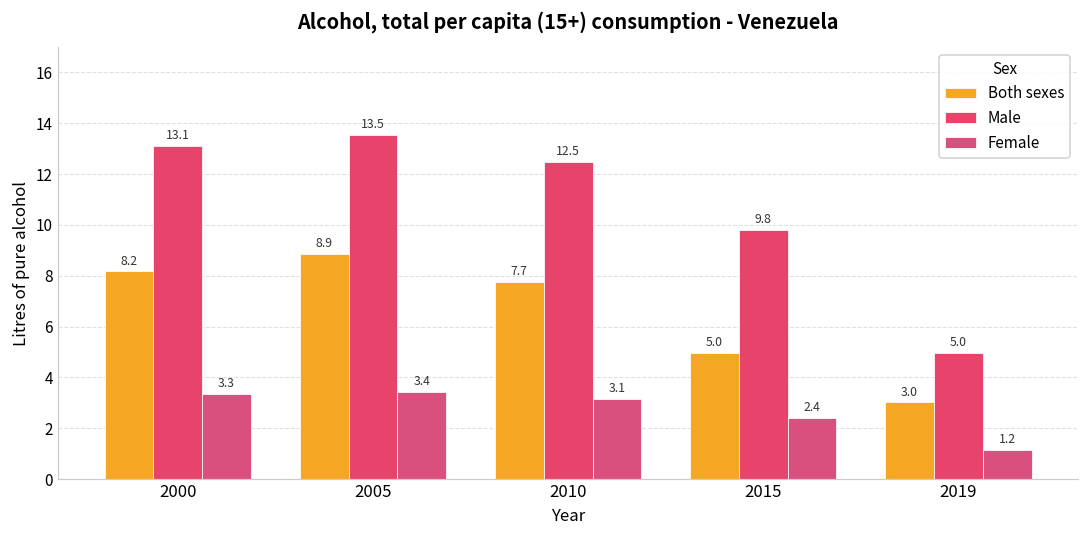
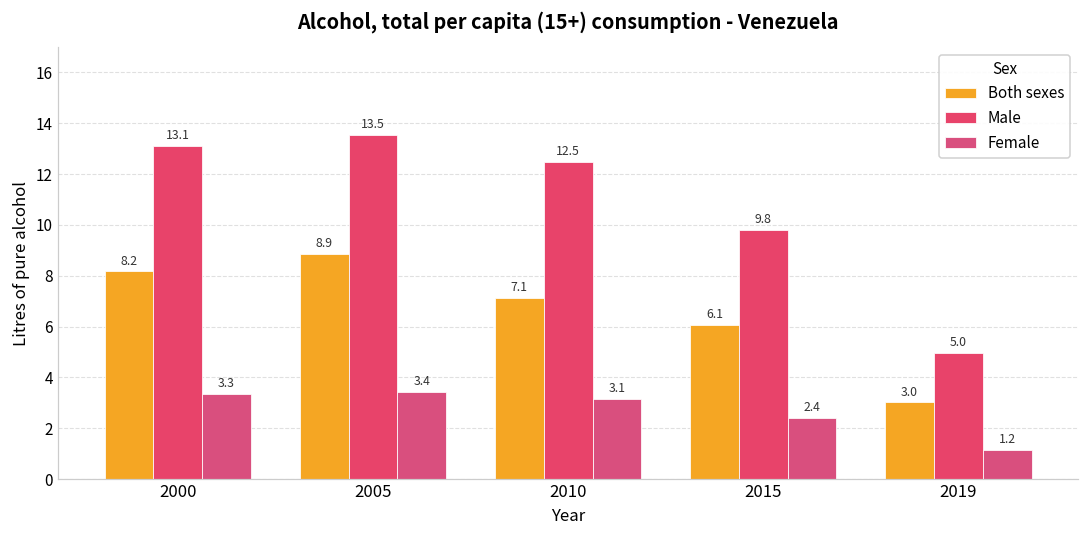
  {
    "Both sexes": {
      "2000": 8.2,
      "2005": 8.9,
-     "2010": 7.7,
-     "2015": 5.0,
+     "2010": 7.1,
+     "2015": 6.1,
      "2019": 3.0
    }
  }
